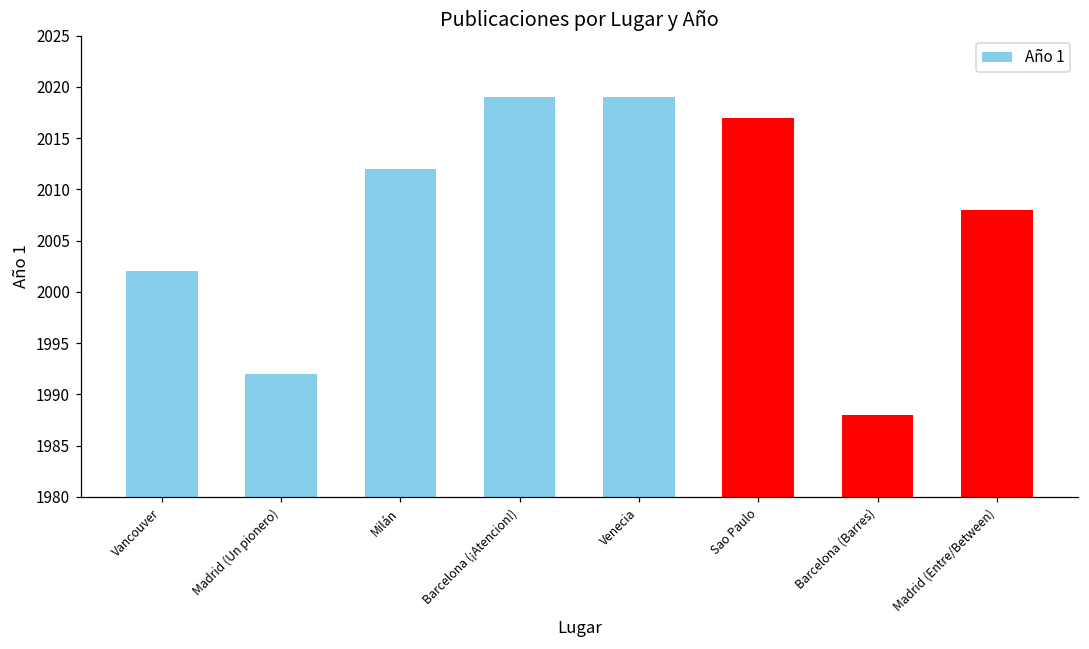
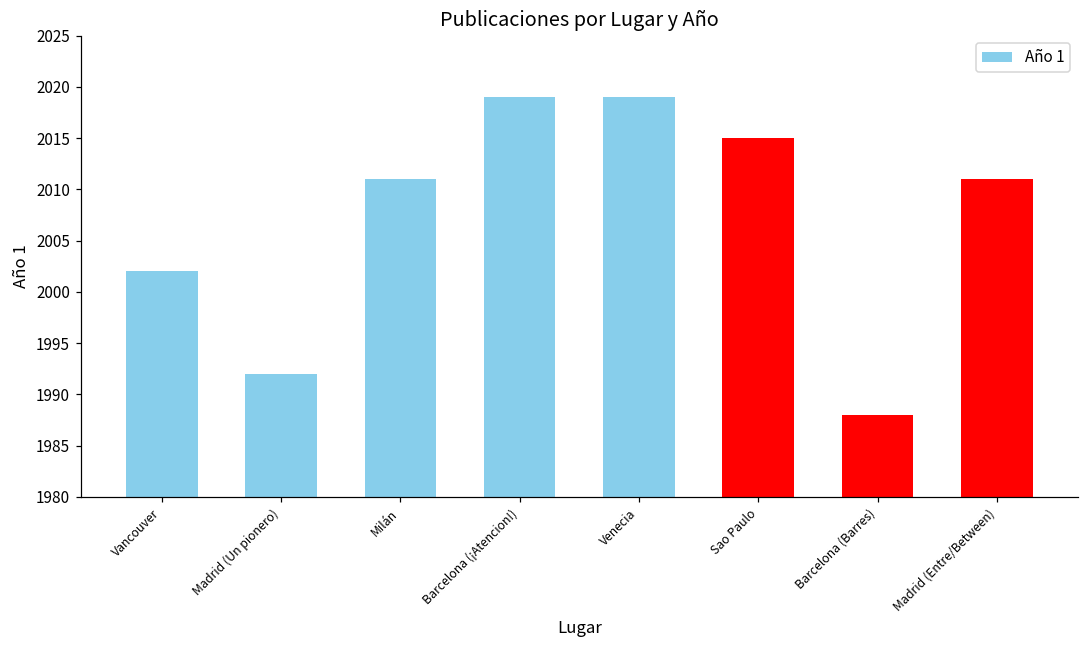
  {
    "Vancouver": 2002,
    "Madrid (Un pionero)": 1992,
-   "Milán": 2012,
+   "Milán": 2011,
    "Barcelona (¡Atencion!)": 2019,
    "Venecia": 2019,
-   "Sao Paulo": 2017,
+   "Sao Paulo": 2015,
    "Barcelona (Barres)": 1988,
-   "Madrid (Entre/Between)": 2008
+   "Madrid (Entre/Between)": 2011
  }
